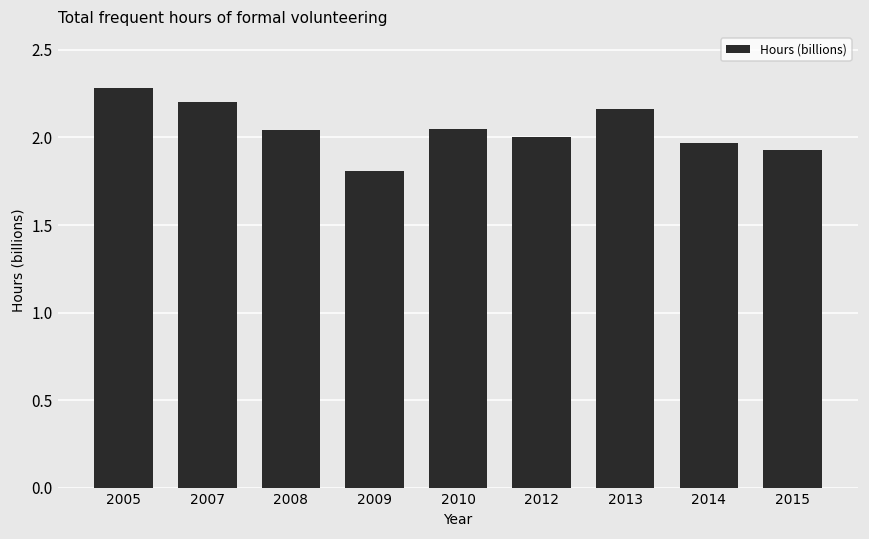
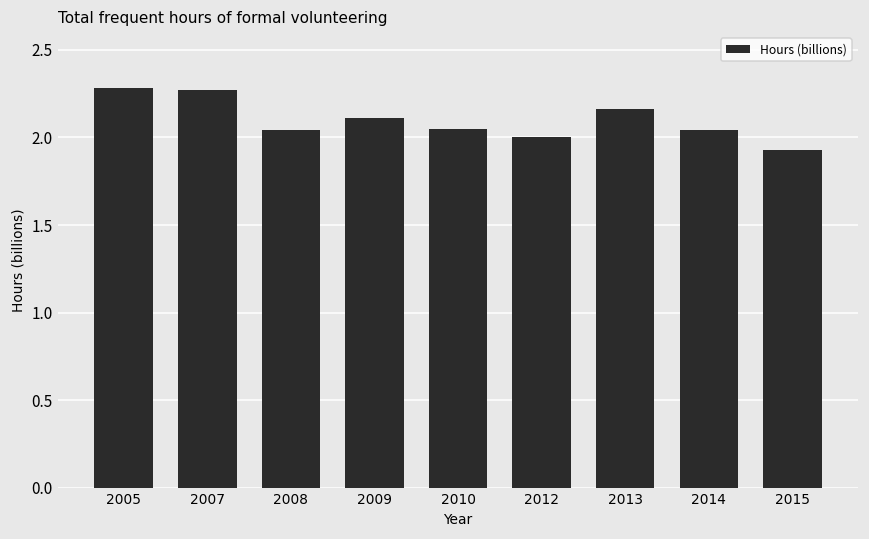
  {
    "2005": 2.28,
-   "2007": 2.20,
+   "2007": 2.27,
    "2008": 2.04,
-   "2009": 1.81,
+   "2009": 2.11,
    "2010": 2.05,
    "2012": 2.00,
    "2013": 2.16,
-   "2014": 1.97,
+   "2014": 2.04,
    "2015": 1.93
  }
